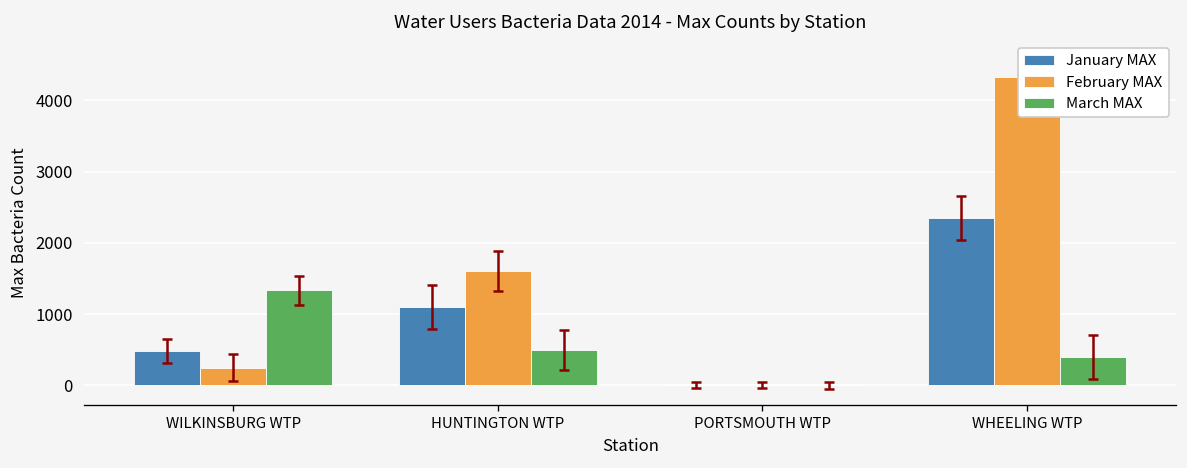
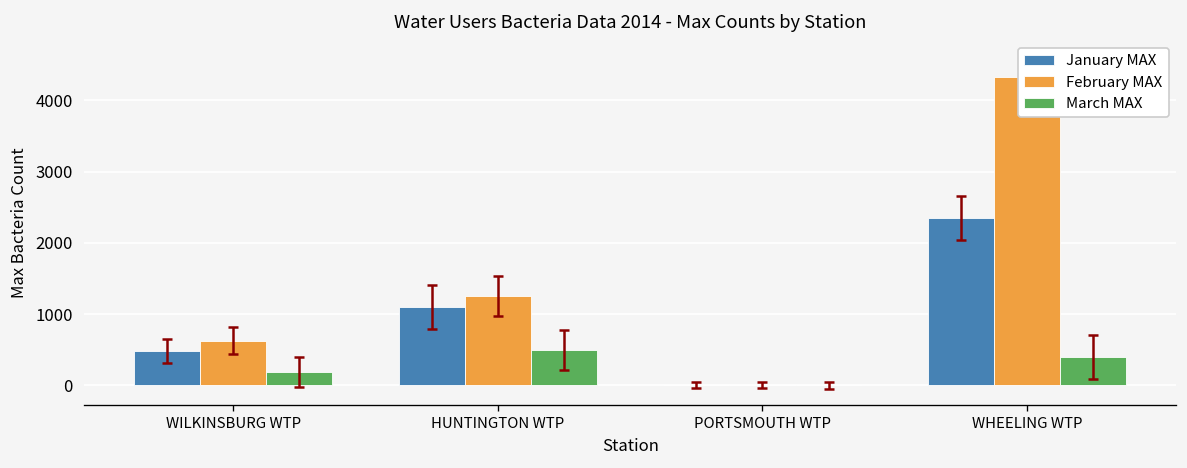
  {
    "February MAX": {
-     "WILKINSBURG WTP": 200,
-     "HUNTINGTON WTP": 1600
+     "WILKINSBURG WTP": 600,
+     "HUNTINGTON WTP": 1300
    },
    "March MAX": {
-     "WILKINSBURG WTP": 1300,
+     "WILKINSBURG WTP": 200,
      "HUNTINGTON WTP": 500,
      "WHEELING WTP": 400
    }
  }
